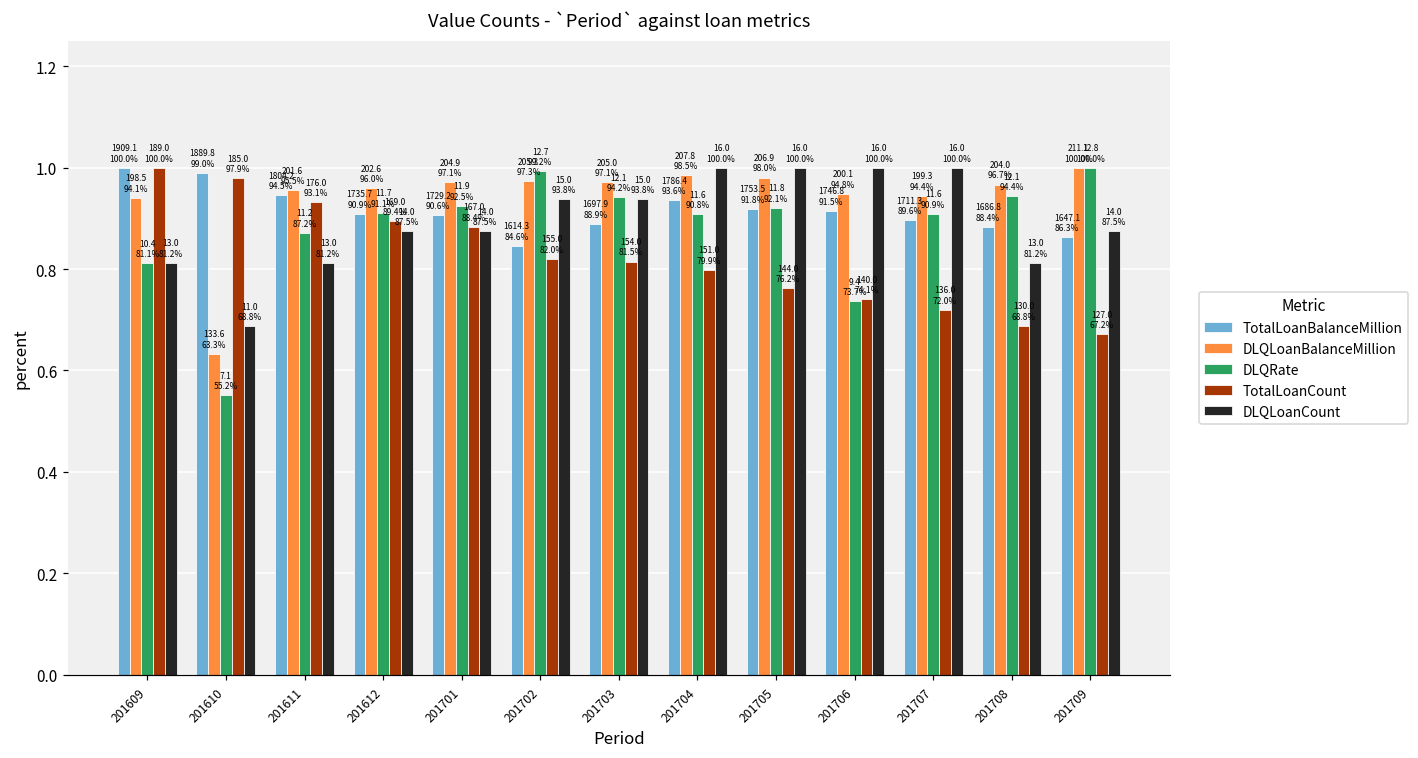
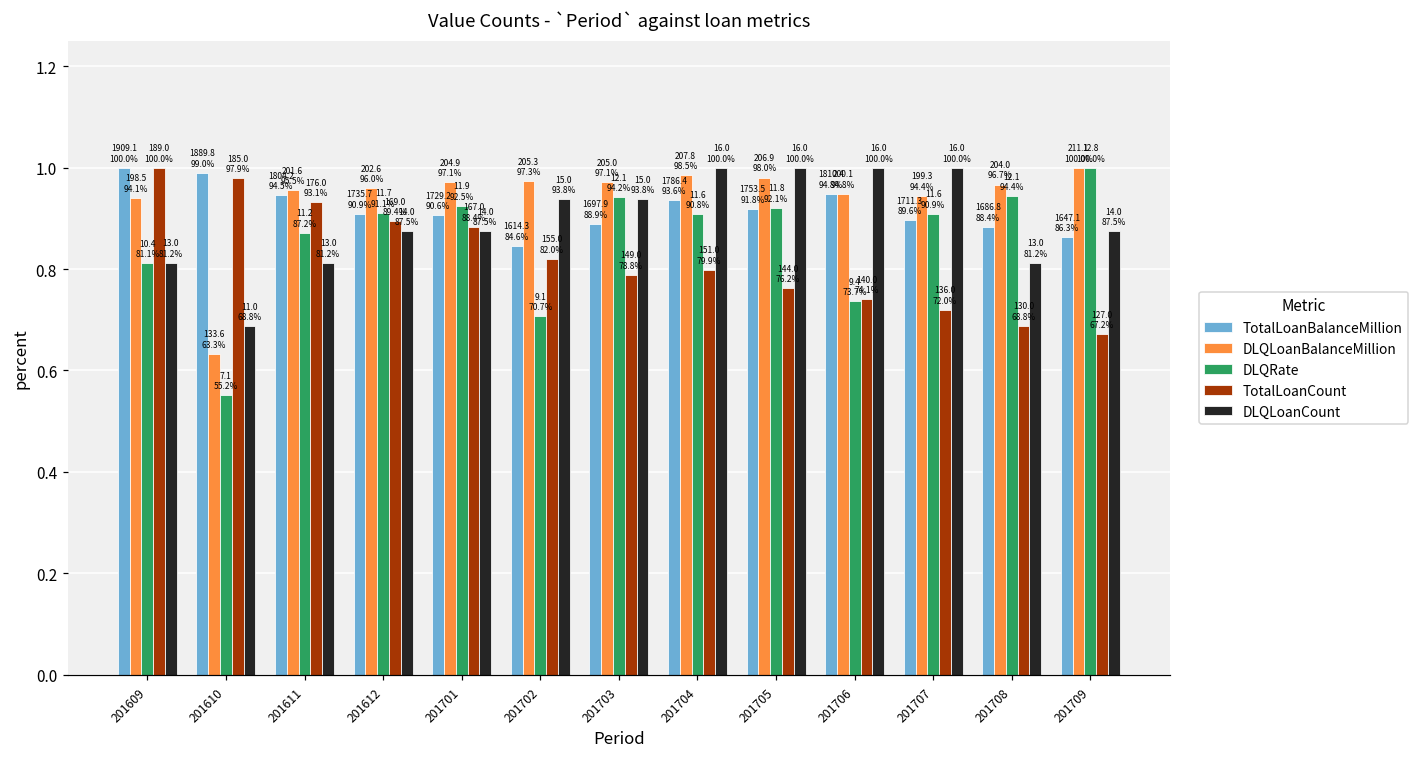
  {
    "TotalLoanBalanceMillion": {
      "201609": "100.0%",
      "201610": "99.0%",
      "201612": "90.9%",
      "201701": "90.6%",
      "201702": "84.6%",
      "201703": "88.9%",
      "201704": "93.6%",
      "201705": "91.8%",
-     "201706": "1746.8 91.5%",
+     "201706": "1810.4 94.8%",
      "201707": "89.6%",
      "201708": "88.4%",
      "201709": "86.3%"
    },
    "DLQLoanBalanceMillion": {
      "201609": "94.1%",
      "201610": "63.3%",
      "201612": "96.0%",
      "201701": "97.1%",
      "201702": "97.3%",
      "201703": "97.1%",
      "201704": "98.5%",
      "201705": "98.0%",
      "201707": "94.4%"
    },
    "DLQRate": {
      "201609": "81.1%",
      "201610": "55.2%",
      "201611": "87.2%",
      "201701": "92.5%",
-     "201702": "12.7 99.2%",
+     "201702": "9.1 70.7%",
      "201703": "94.2%",
      "201704": "90.8%",
      "201705": "92.1%",
      "201707": "90.9%"
    },
    "TotalLoanCount": {
      "201609": "100.0%",
      "201610": "97.9%",
      "201611": "93.1%",
      "201702": "82.0%",
-     "201703": "154.0 81.5%",
+     "201703": "149.0 78.8%",
      "201704": "79.9%",
      "201705": "76.2%",
      "201707": "72.0%",
      "201708": "68.8%",
      "201709": "67.2%"
    },
    "DLQLoanCount": {
      "201609": "81.2%",
      "201610": "68.8%",
      "201611": "81.2%",
      "201702": "93.8%",
      "201703": "93.8%",
      "201704": "100.0%",
      "201705": "100.0%",
      "201706": "100.0%",
      "201707": "100.0%",
      "201708": "81.2%",
      "201709": "87.5%"
    }
  }
